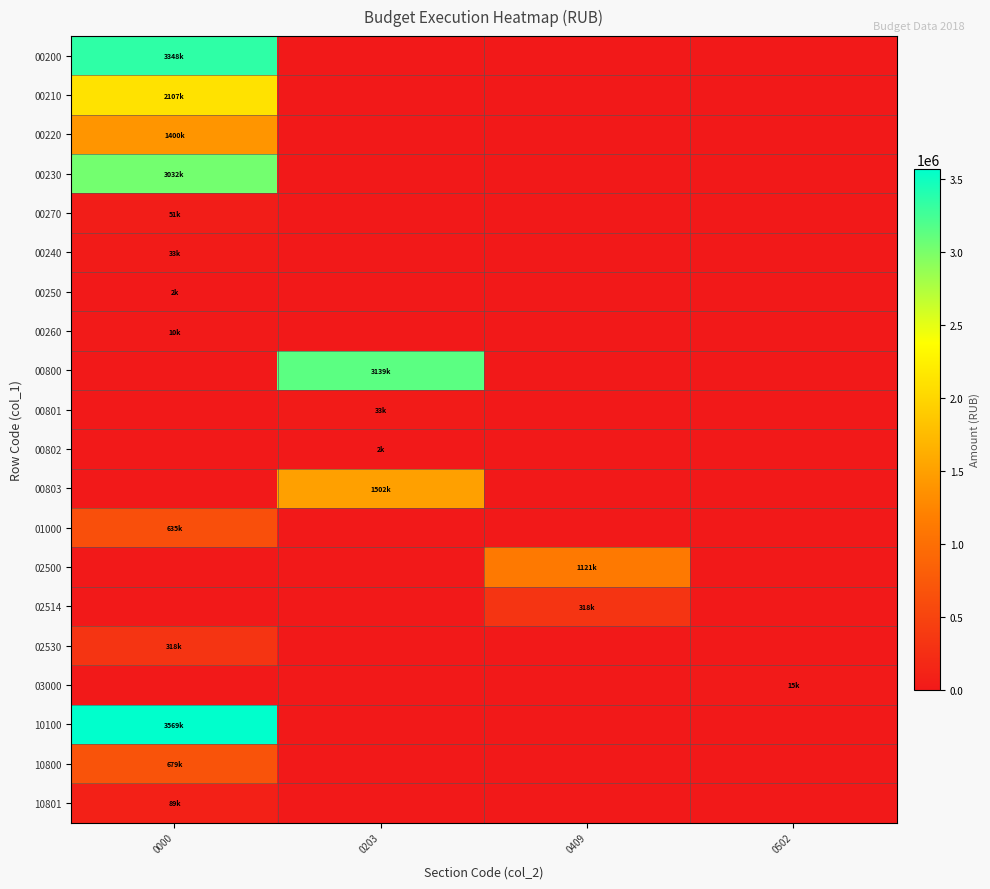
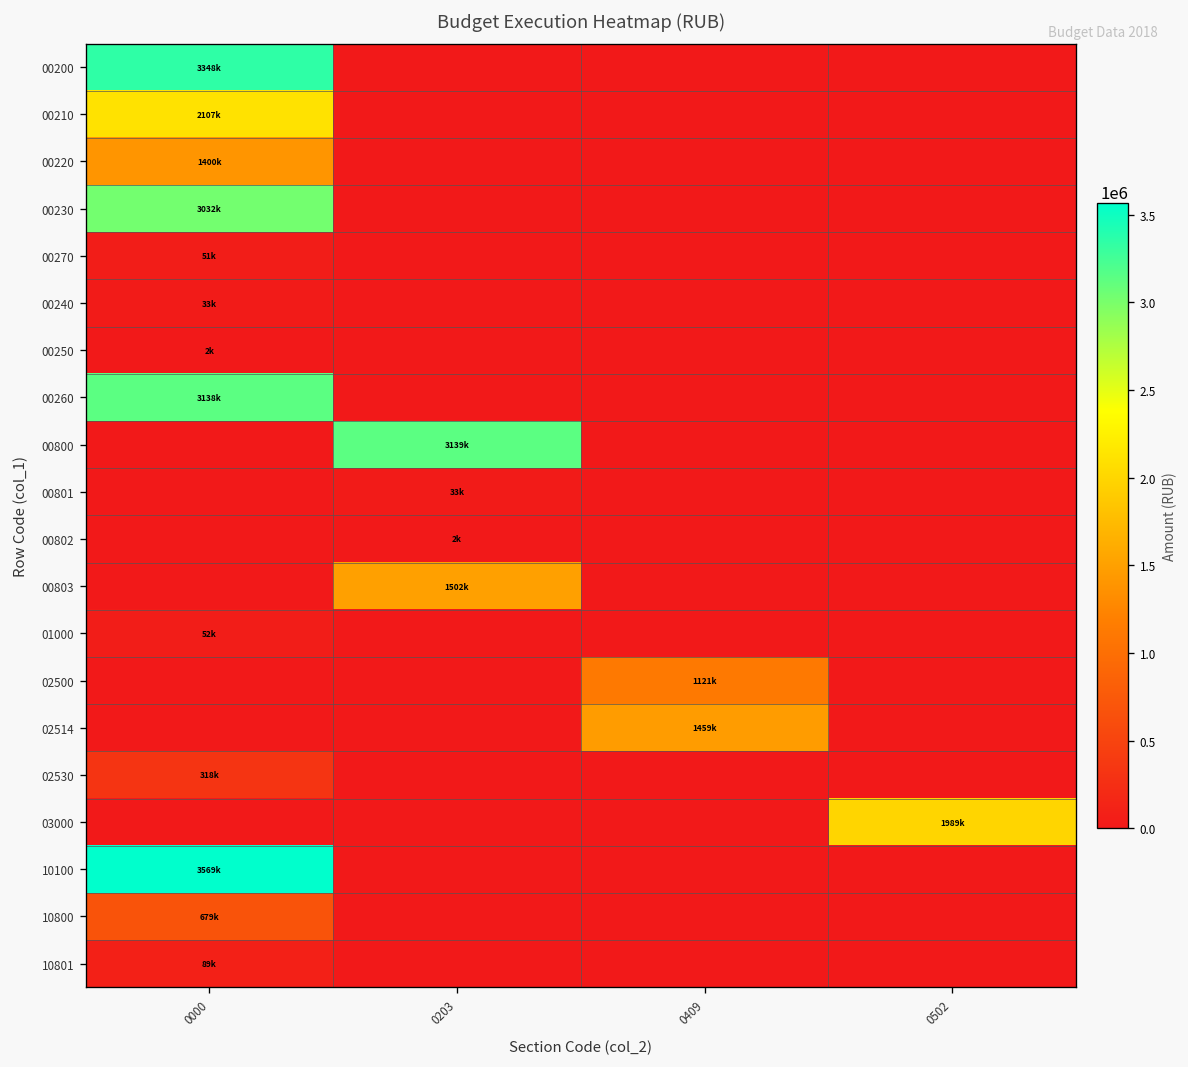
  {
    "00200": {
      "0000": "3348k"
    },
    "00210": {
      "0000": "2107k"
    },
    "00220": {
      "0000": "1400k"
    },
    "00230": {
      "0000": "3032k"
    },
    "00270": {
      "0000": "51k"
    },
    "00240": {
      "0000": "33k"
    },
    "00250": {
      "0000": "2k"
    },
    "00260": {
-     "0000": "10k"
+     "0000": "3138k"
    },
    "00800": {
      "0203": "3139k"
    },
    "00801": {
      "0203": "33k"
    },
    "00802": {
      "0203": "2k"
    },
    "00803": {
      "0203": "1502k"
    },
    "01000": {
-     "0000": "635k"
+     "0000": "52k"
    },
    "02500": {
      "0409": "1121k"
    },
    "02514": {
-     "0409": "318k"
+     "0409": "1459k"
    },
    "02530": {
      "0000": "318k"
    },
    "03000": {
-     "0502": "15k"
+     "0502": "1989k"
    },
    "10100": {
      "0000": "3569k"
    },
    "10800": {
      "0000": "679k"
    },
    "10801": {
      "0000": "89k"
    }
  }
